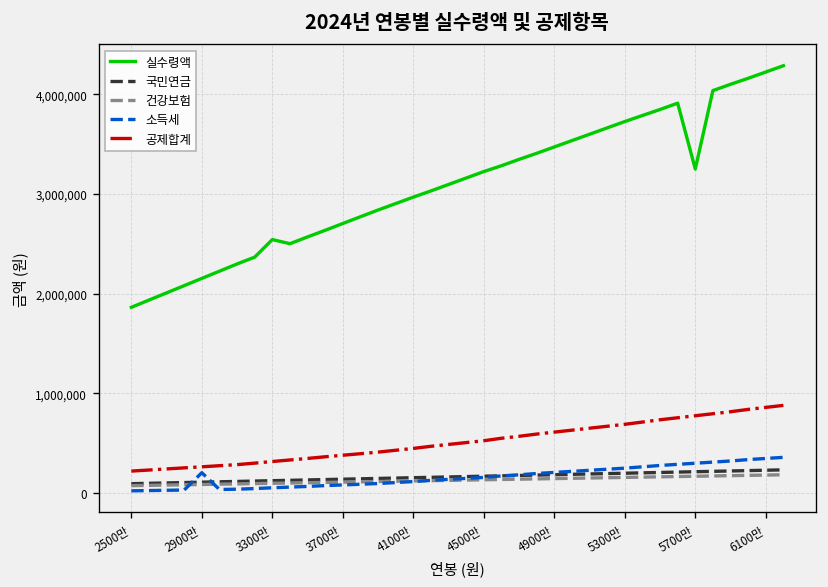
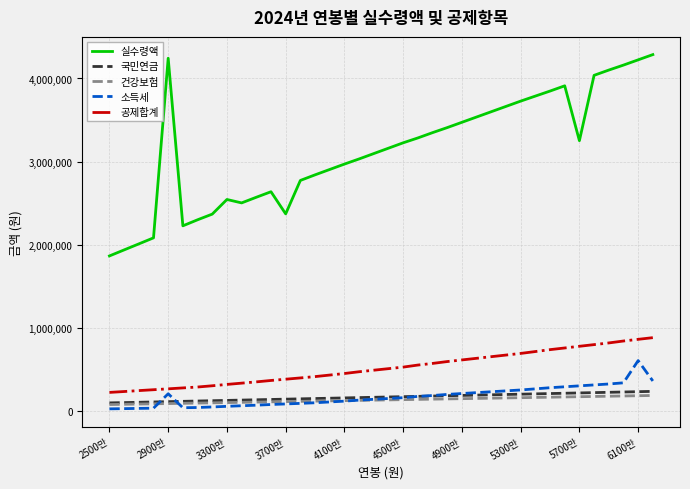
  {
    "실수령액": {
      "2500만": "1,900,000",
-     "2900만": "2,200,000",
+     "2900만": "4,200,000",
      "3300만": "2,500,000",
-     "3700만": "2,700,000",
+     "3700만": "2,400,000",
      "4100만": "3,000,000",
      "4500만": "3,200,000",
      "4900만": "3,500,000",
      "5300만": "3,700,000",
      "5700만": "3,300,000",
      "6100만": "4,200,000"
    },
    "국민연금": {
      "4100만": "200,000",
      "5300만": "200,000",
      "5700만": "200,000",
      "6100만": "200,000"
    },
    "건강보험": {
      "4900만": "100,000",
      "5300만": "200,000",
      "5700만": "200,000",
      "6100만": "200,000"
    },
    "소득세": {
      "2500만": "0",
      "2900만": "200,000",
      "3300만": "100,000",
      "5300만": "200,000",
      "5700만": "300,000",
-     "6100만": "300,000"
+     "6100만": "600,000"
    },
    "공제합계": {
      "2500만": "200,000",
      "2900만": "300,000",
      "3300만": "300,000",
      "3700만": "400,000",
      "4100만": "400,000",
      "4500만": "500,000",
      "4900만": "600,000",
      "5300만": "700,000",
      "5700만": "800,000",
      "6100만": "900,000"
    }
  }
